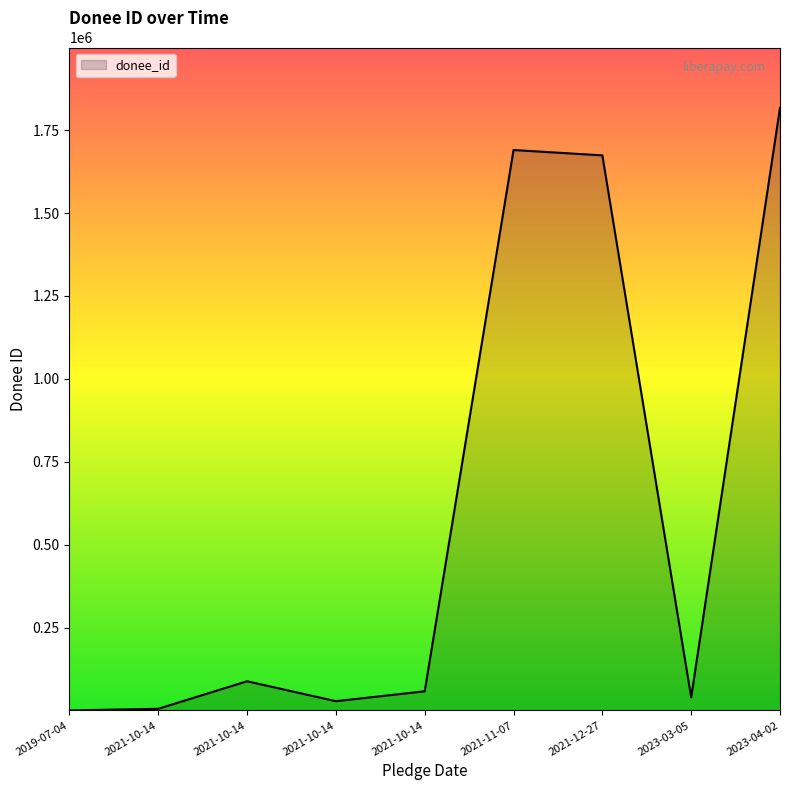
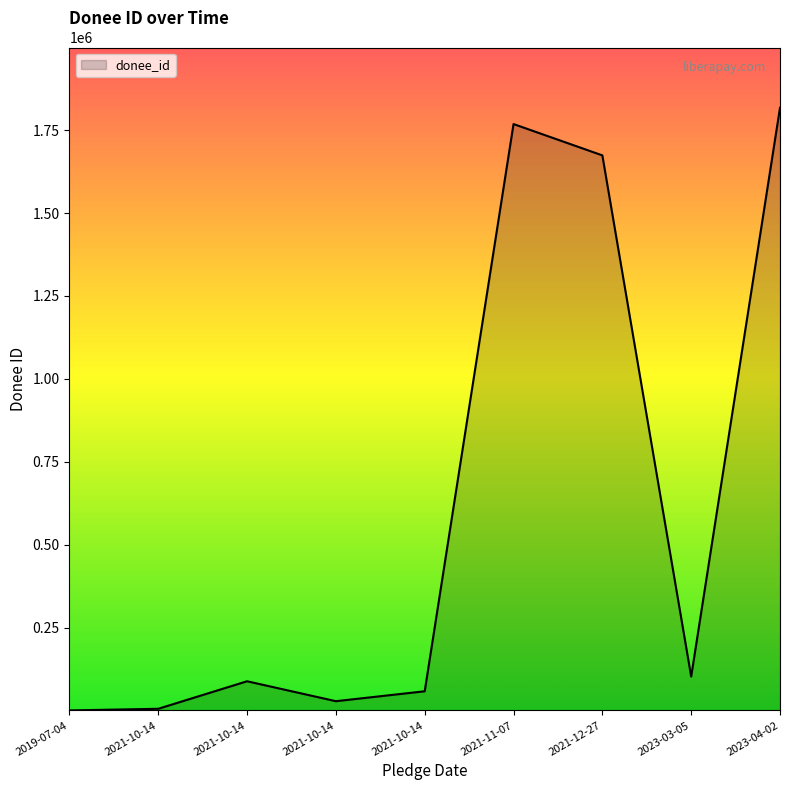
  {
-   "2021-11-07": 1690000,
+   "2021-11-07": 1770000,
    "2021-12-27": 1670000,
-   "2023-03-05": 40000,
+   "2023-03-05": 100000,
    "2023-04-02": 1820000
  }
